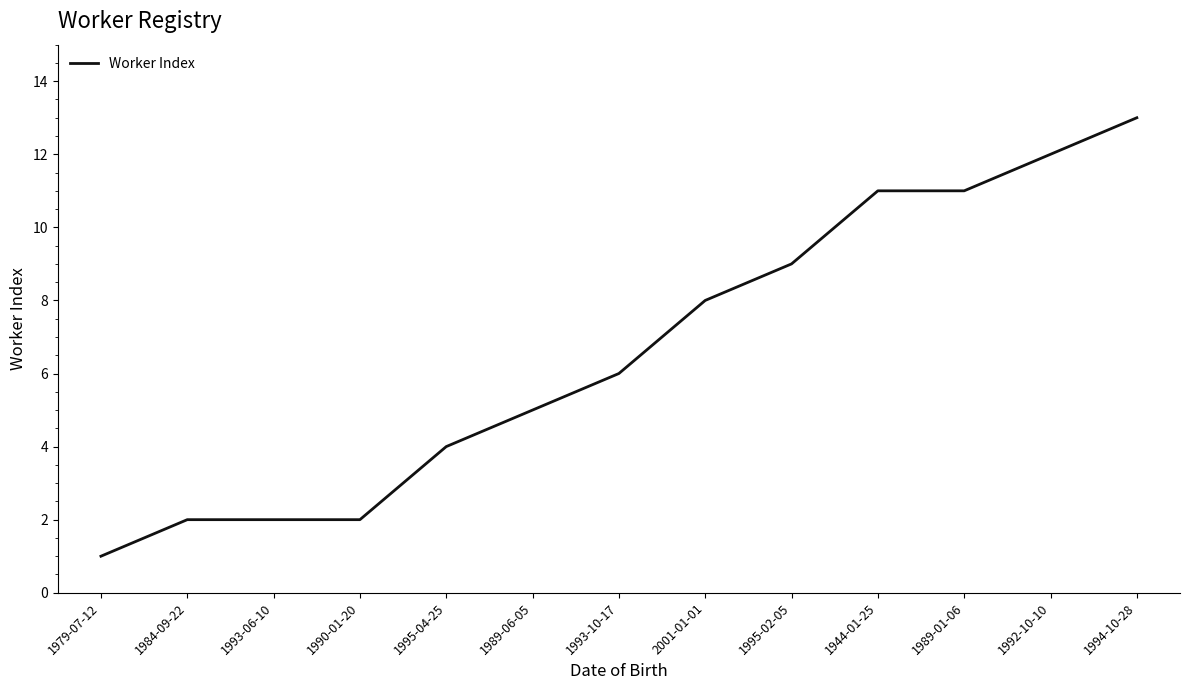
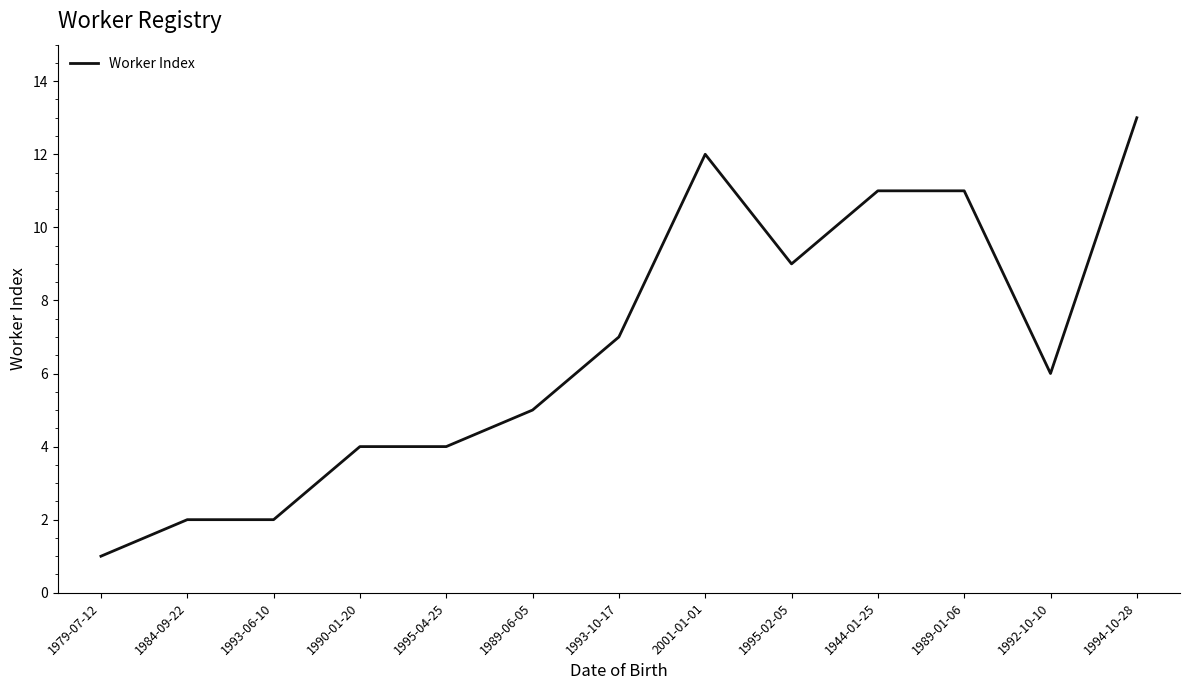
  {
    "1979-07-12": 1,
    "1984-09-22": 2,
    "1993-06-10": 2,
-   "1990-01-20": 2,
+   "1990-01-20": 4,
    "1995-04-25": 4,
    "1989-06-05": 5,
-   "1993-10-17": 6,
-   "2001-01-01": 8,
+   "1993-10-17": 7,
+   "2001-01-01": 12,
    "1995-02-05": 9,
    "1944-01-25": 11,
    "1989-01-06": 11,
-   "1992-10-10": 12,
+   "1992-10-10": 6,
    "1994-10-28": 13
  }
